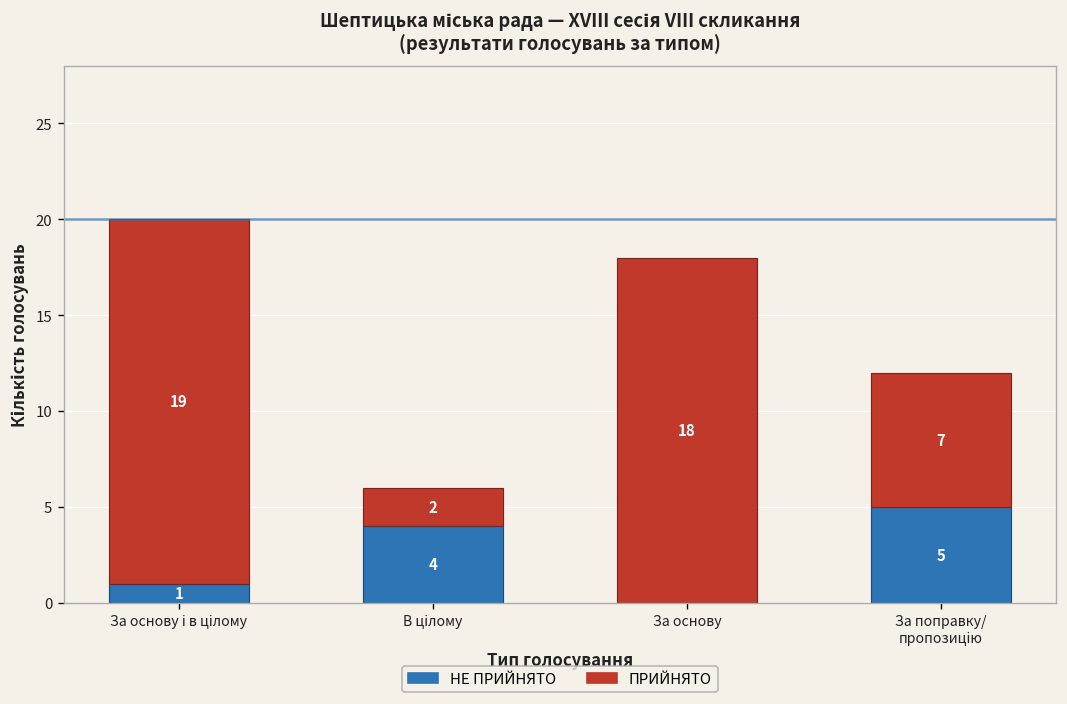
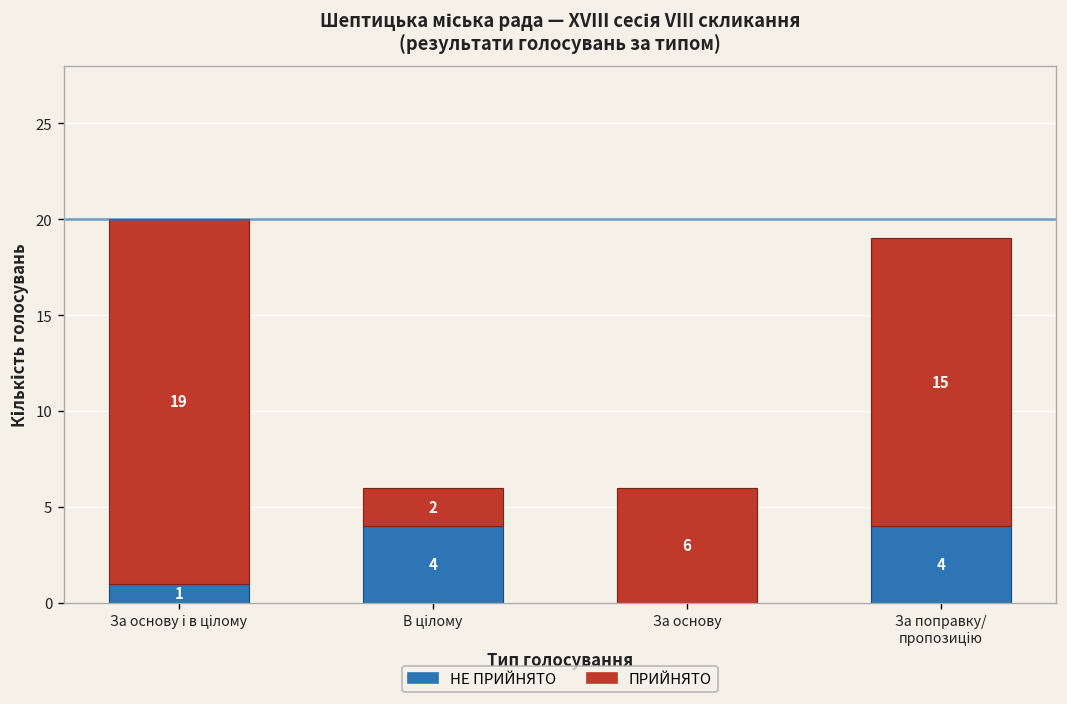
  {
    "НЕ ПРИЙНЯТО": {
      "За основу і в цілому": 1,
      "В цілому": 4,
-     "За поправку/ пропозицію": 5
+     "За поправку/ пропозицію": 4
    },
    "ПРИЙНЯТО": {
      "За основу і в цілому": 19,
      "В цілому": 2,
-     "За основу": 18,
-     "За поправку/ пропозицію": 7
+     "За основу": 6,
+     "За поправку/ пропозицію": 15
    }
  }
